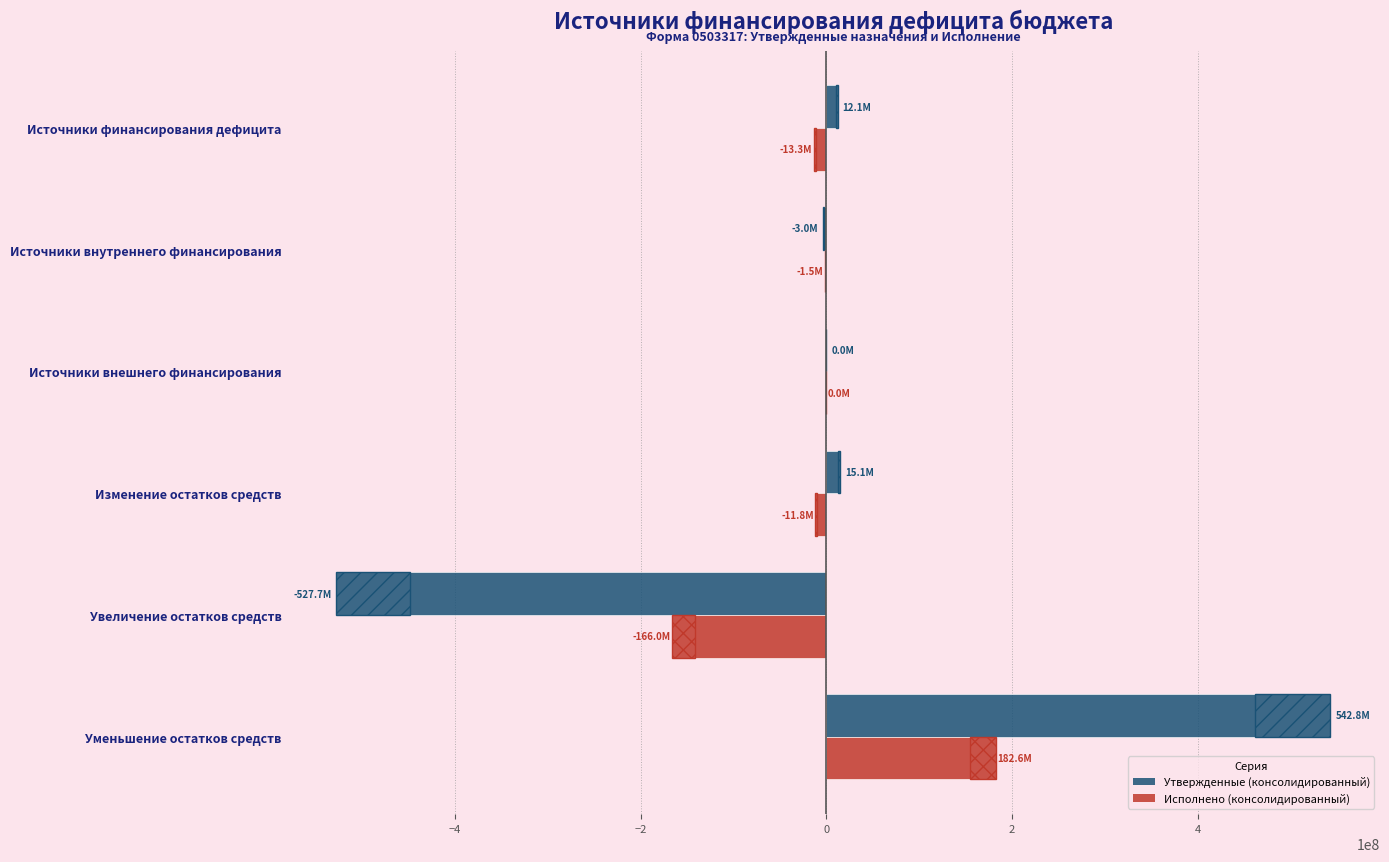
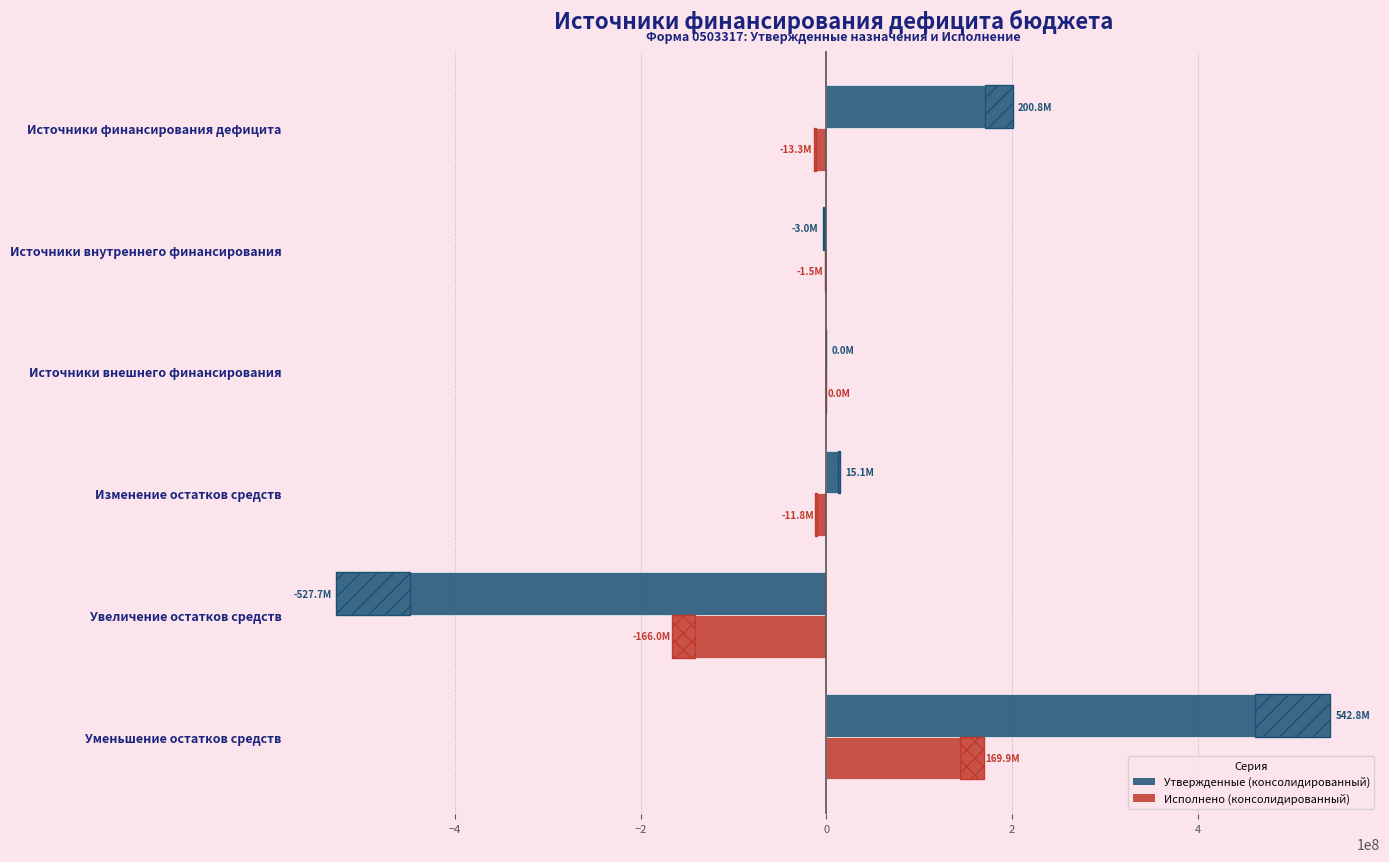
  {
    "Утвержденные (консолидированный)": {
-     "Источники финансирования дефицита": "12.1M",
+     "Источники финансирования дефицита": "200.8M",
      "Источники внутреннего финансирования": "-3.0M",
      "Источники внешнего финансирования": "0.0M",
      "Изменение остатков средств": "15.1M",
      "Увеличение остатков средств": "-527.7M",
      "Уменьшение остатков средств": "542.8M"
    },
    "Исполнено (консолидированный)": {
      "Источники финансирования дефицита": "-13.3M",
      "Источники внутреннего финансирования": "-1.5M",
      "Источники внешнего финансирования": "0.0M",
      "Изменение остатков средств": "-11.8M",
      "Увеличение остатков средств": "-166.0M",
-     "Уменьшение остатков средств": "182.6M"
+     "Уменьшение остатков средств": "169.9M"
    }
  }
